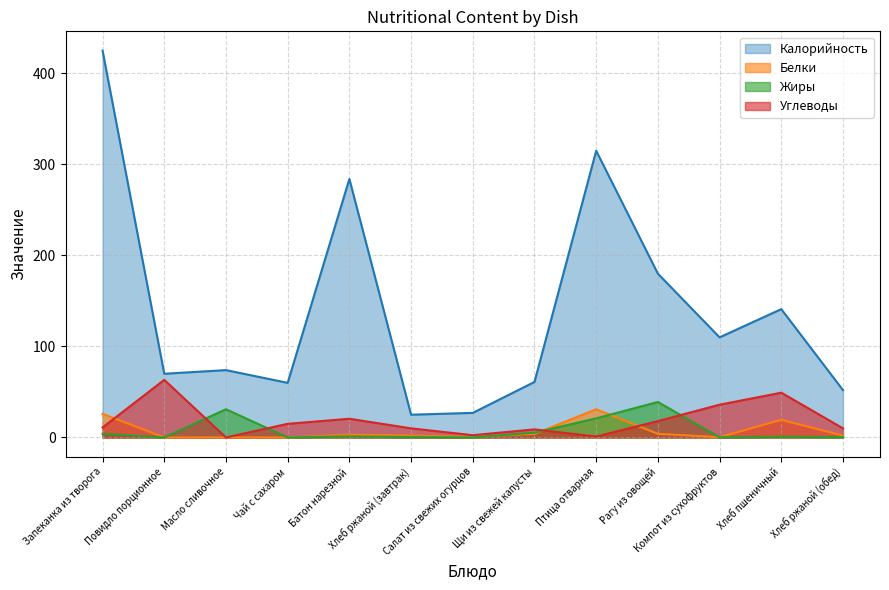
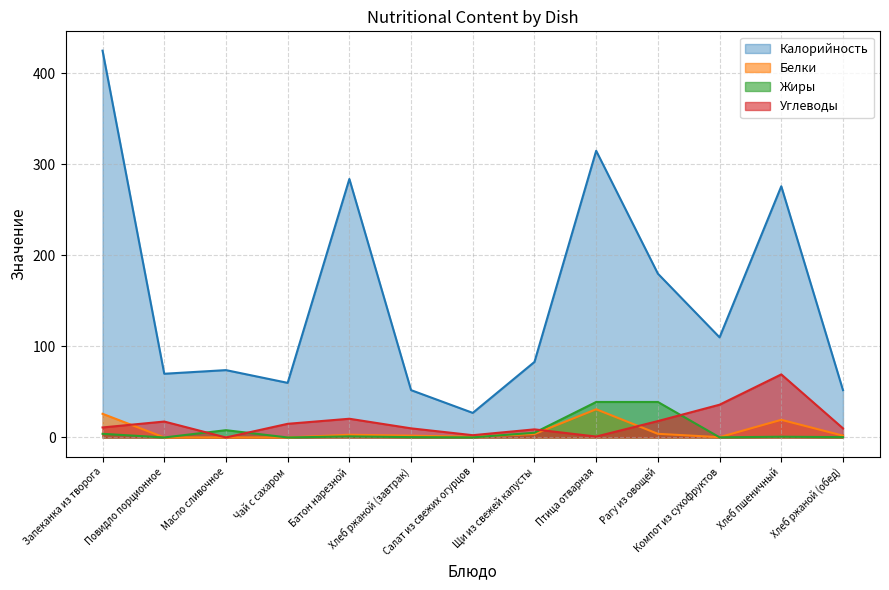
  {
    "Калорийность": {
      "Запеканка из творога": 430,
      "Повидло порционное": 70,
      "Масло сливочное": 70,
      "Чай с сахаром": 60,
      "Батон нарезной": 280,
-     "Хлеб ржаной (завтрак)": 30,
+     "Хлеб ржаной (завтрак)": 50,
      "Салат из свежих огурцов": 30,
-     "Щи из свежей капусты": 60,
+     "Щи из свежей капусты": 80,
      "Птица отварная": 320,
      "Рагу из овощей": 180,
      "Компот из сухофруктов": 110,
-     "Хлеб пшеничный": 140,
+     "Хлеб пшеничный": 280,
      "Хлеб ржаной (обед)": 50
    },
    "Белки": {
      "Запеканка из творога": 30,
      "Птица отварная": 30,
      "Рагу из овощей": 0,
      "Хлеб пшеничный": 20
    },
    "Жиры": {
      "Запеканка из творога": 0,
-     "Масло сливочное": 30,
-     "Птица отварная": 20,
+     "Масло сливочное": 10,
+     "Птица отварная": 40,
      "Рагу из овощей": 40,
      "Хлеб пшеничный": 0
    },
    "Углеводы": {
      "Запеканка из творога": 10,
-     "Повидло порционное": 60,
+     "Повидло порционное": 20,
      "Чай с сахаром": 20,
      "Батон нарезной": 20,
      "Хлеб ржаной (завтрак)": 10,
      "Щи из свежей капусты": 10,
      "Птица отварная": 0,
      "Рагу из овощей": 20,
      "Компот из сухофруктов": 40,
-     "Хлеб пшеничный": 50,
+     "Хлеб пшеничный": 70,
      "Хлеб ржаной (обед)": 10
    }
  }
